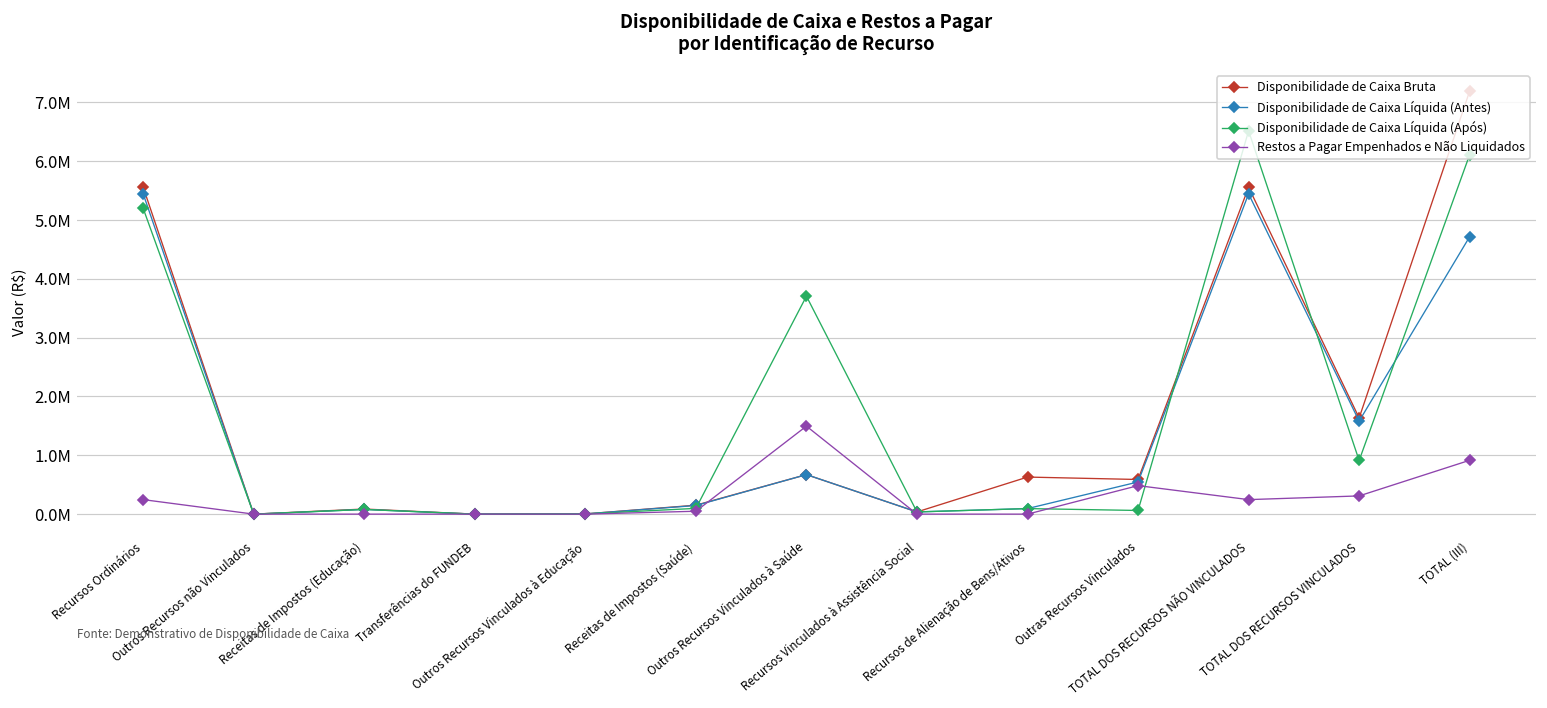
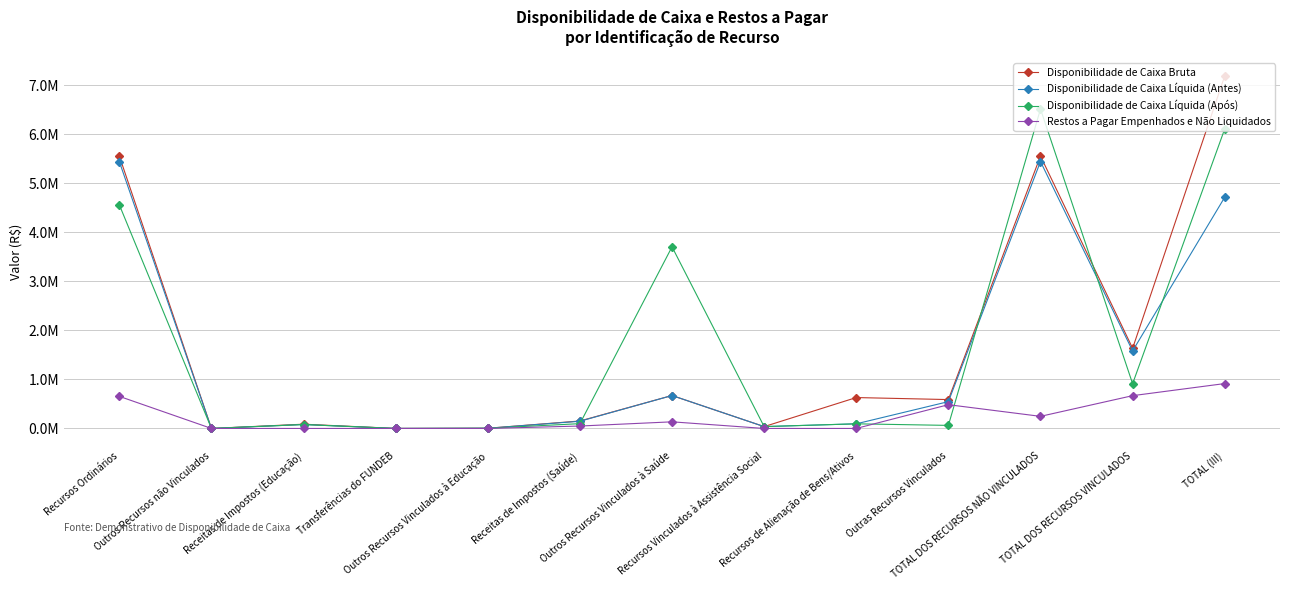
  {
    "Disponibilidade de Caixa Bruta": {
      "Recursos Ordinários": 5600000,
      "Recursos de Alienação de Bens/Ativos": 600000,
      "TOTAL DOS RECURSOS NÃO VINCULADOS": 5600000,
      "TOTAL DOS RECURSOS VINCULADOS": 1600000
    },
    "Disponibilidade de Caixa Líquida (Antes)": {
      "Recursos Ordinários": 5400000,
      "TOTAL DOS RECURSOS NÃO VINCULADOS": 5400000,
      "TOTAL DOS RECURSOS VINCULADOS": 1600000,
      "TOTAL (III)": 4700000
    },
    "Disponibilidade de Caixa Líquida (Após)": {
-     "Recursos Ordinários": 5200000,
+     "Recursos Ordinários": 4600000,
      "Outros Recursos Vinculados à Saúde": 3700000,
      "Outras Recursos Vinculados": 100000,
      "TOTAL DOS RECURSOS VINCULADOS": 900000
    },
    "Restos a Pagar Empenhados e Não Liquidados": {
-     "Recursos Ordinários": 200000,
+     "Recursos Ordinários": 700000,
      "Receitas de Impostos (Educação)": 0,
-     "Outros Recursos Vinculados à Saúde": 1500000,
+     "Outros Recursos Vinculados à Saúde": 100000,
      "Recursos de Alienação de Bens/Ativos": 0,
      "Outras Recursos Vinculados": 500000,
      "TOTAL DOS RECURSOS NÃO VINCULADOS": 200000,
-     "TOTAL DOS RECURSOS VINCULADOS": 300000,
+     "TOTAL DOS RECURSOS VINCULADOS": 700000,
      "TOTAL (III)": 900000
    }
  }
